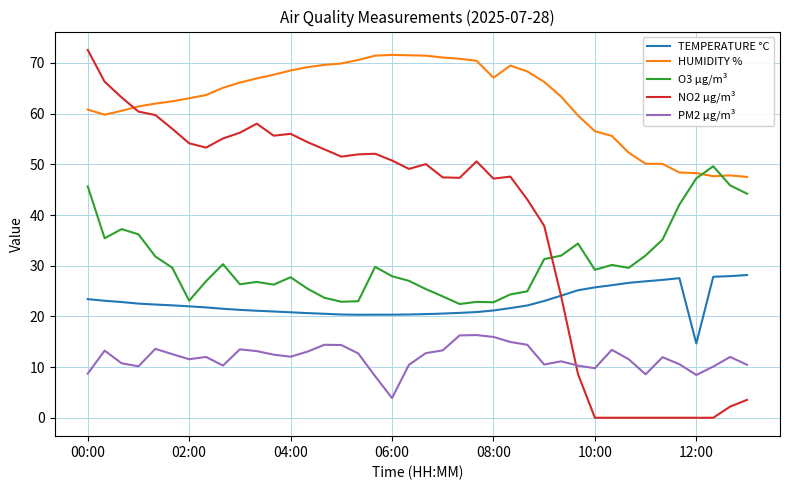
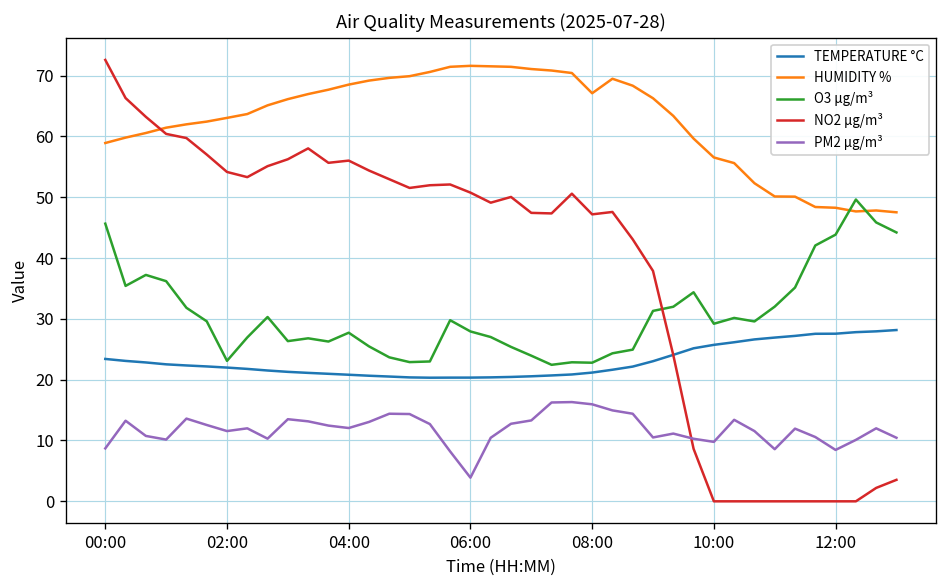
  {
    "TEMPERATURE °C": {
      "00:00": 23,
      "02:00": 22,
      "04:00": 21,
      "06:00": 20,
      "08:00": 21,
      "10:00": 26,
-     "12:00": 15
+     "12:00": 28
    },
    "HUMIDITY %": {
-     "00:00": 61,
+     "00:00": 59,
      "02:00": 63,
      "04:00": 69,
      "06:00": 72,
      "08:00": 67,
      "10:00": 57,
      "12:00": 48
    },
    "O3 µg/m³": {
      "00:00": 46,
      "02:00": 23,
      "04:00": 28,
      "06:00": 28,
      "08:00": 23,
      "10:00": 29,
-     "12:00": 47
+     "12:00": 44
    },
    "NO2 µg/m³": {
      "00:00": 73,
      "02:00": 54,
      "04:00": 56,
      "06:00": 51,
      "08:00": 47,
      "10:00": 0,
      "12:00": 0
    },
    "PM2 µg/m³": {
      "00:00": 9,
      "02:00": 12,
      "04:00": 12,
      "06:00": 4,
      "08:00": 16,
      "10:00": 10,
      "12:00": 8
    }
  }
